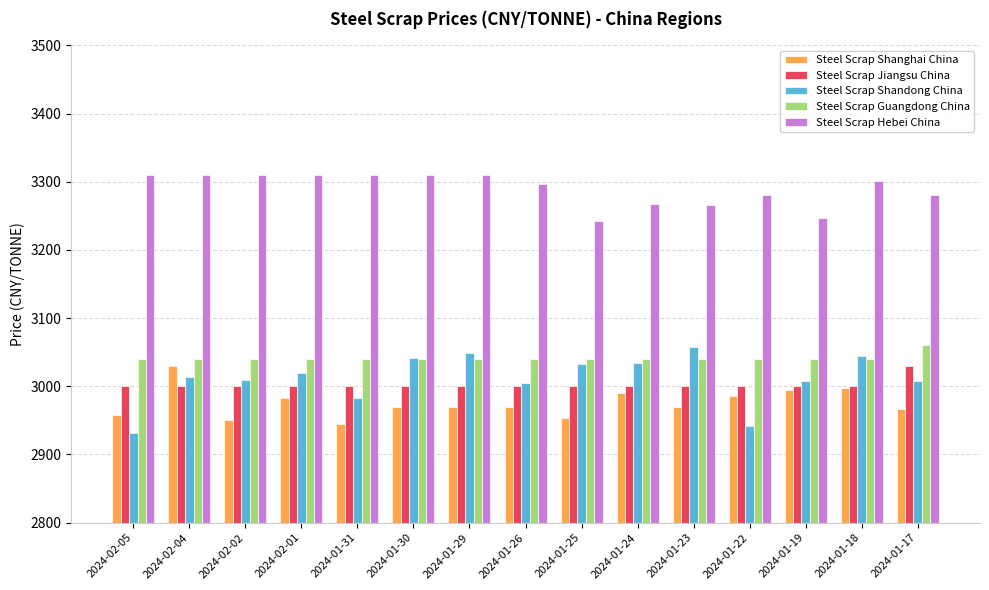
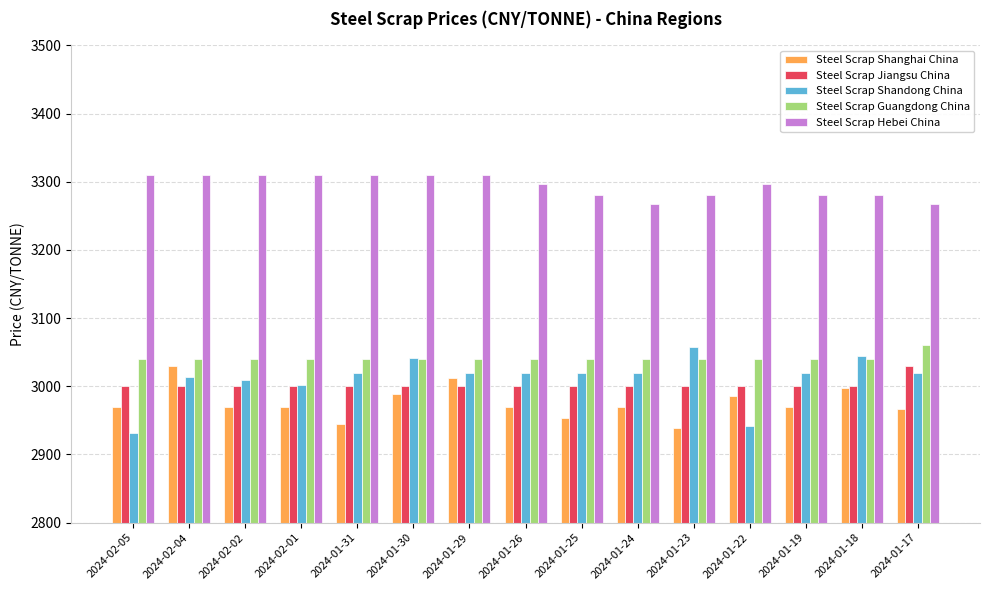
  {
    "Steel Scrap Shanghai China": {
-     "2024-02-05": 2960,
+     "2024-02-05": 2970,
      "2024-02-04": 3030,
-     "2024-02-02": 2950,
-     "2024-02-01": 2980,
+     "2024-02-02": 2970,
+     "2024-02-01": 2970,
      "2024-01-31": 2940,
-     "2024-01-30": 2970,
-     "2024-01-29": 2970,
+     "2024-01-30": 2990,
+     "2024-01-29": 3010,
      "2024-01-26": 2970,
      "2024-01-25": 2950,
-     "2024-01-24": 2990,
-     "2024-01-23": 2970,
+     "2024-01-24": 2970,
+     "2024-01-23": 2940,
      "2024-01-22": 2990,
-     "2024-01-19": 2990,
+     "2024-01-19": 2970,
      "2024-01-18": 3000,
      "2024-01-17": 2970
    },
    "Steel Scrap Jiangsu China": {
      "2024-02-05": 3000,
      "2024-02-04": 3000,
      "2024-02-02": 3000,
      "2024-02-01": 3000,
      "2024-01-31": 3000,
      "2024-01-30": 3000,
      "2024-01-29": 3000,
      "2024-01-26": 3000,
      "2024-01-25": 3000,
      "2024-01-24": 3000,
      "2024-01-23": 3000,
      "2024-01-22": 3000,
      "2024-01-19": 3000,
      "2024-01-18": 3000,
      "2024-01-17": 3030
    },
    "Steel Scrap Shandong China": {
      "2024-02-05": 2930,
      "2024-02-04": 3010,
      "2024-02-02": 3010,
-     "2024-02-01": 3020,
-     "2024-01-31": 2980,
+     "2024-02-01": 3000,
+     "2024-01-31": 3020,
      "2024-01-30": 3040,
-     "2024-01-29": 3050,
-     "2024-01-26": 3010,
-     "2024-01-25": 3030,
-     "2024-01-24": 3030,
+     "2024-01-29": 3020,
+     "2024-01-26": 3020,
+     "2024-01-25": 3020,
+     "2024-01-24": 3020,
      "2024-01-23": 3060,
      "2024-01-22": 2940,
-     "2024-01-19": 3010,
+     "2024-01-19": 3020,
      "2024-01-18": 3050,
-     "2024-01-17": 3010
+     "2024-01-17": 3020
    },
    "Steel Scrap Guangdong China": {
      "2024-02-05": 3040,
      "2024-02-04": 3040,
      "2024-02-02": 3040,
      "2024-02-01": 3040,
      "2024-01-31": 3040,
      "2024-01-30": 3040,
      "2024-01-29": 3040,
      "2024-01-26": 3040,
      "2024-01-25": 3040,
      "2024-01-24": 3040,
      "2024-01-23": 3040,
      "2024-01-22": 3040,
      "2024-01-19": 3040,
      "2024-01-18": 3040,
      "2024-01-17": 3060
    },
    "Steel Scrap Hebei China": {
      "2024-02-05": 3310,
      "2024-02-04": 3310,
      "2024-02-02": 3310,
      "2024-02-01": 3310,
      "2024-01-31": 3310,
      "2024-01-30": 3310,
      "2024-01-29": 3310,
      "2024-01-26": 3300,
-     "2024-01-25": 3240,
+     "2024-01-25": 3280,
      "2024-01-24": 3270,
-     "2024-01-23": 3270,
-     "2024-01-22": 3280,
-     "2024-01-19": 3250,
-     "2024-01-18": 3300,
-     "2024-01-17": 3280
+     "2024-01-23": 3280,
+     "2024-01-22": 3300,
+     "2024-01-19": 3280,
+     "2024-01-18": 3280,
+     "2024-01-17": 3270
    }
  }
